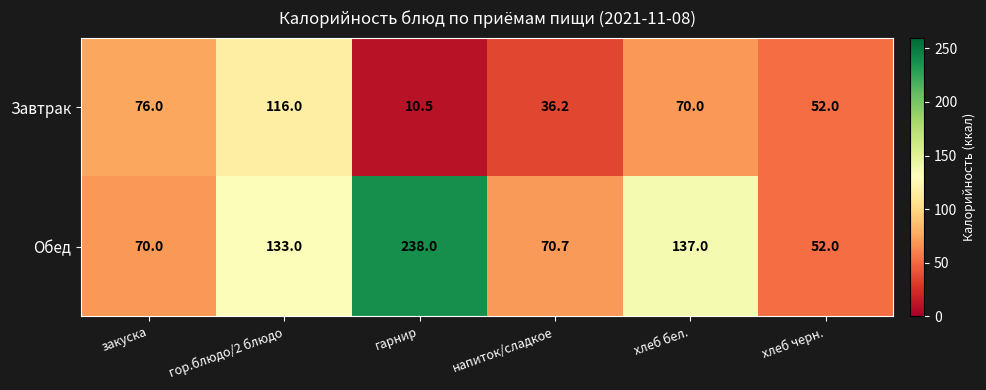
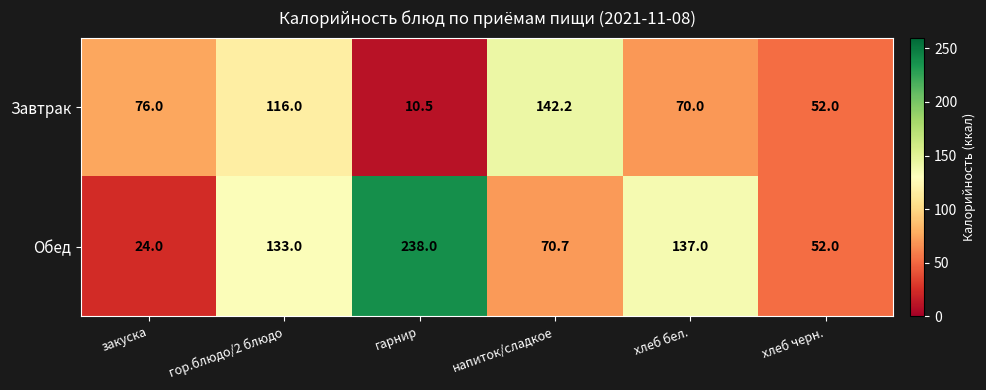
  {
    "Завтрак": {
      "закуска": 76.0,
      "гор.блюдо/2 блюдо": 116.0,
      "гарнир": 10.5,
-     "напиток/сладкое": 36.2,
+     "напиток/сладкое": 142.2,
      "хлеб бел.": 70.0,
      "хлеб черн.": 52.0
    },
    "Обед": {
-     "закуска": 70.0,
+     "закуска": 24.0,
      "гор.блюдо/2 блюдо": 133.0,
      "гарнир": 238.0,
      "напиток/сладкое": 70.7,
      "хлеб бел.": 137.0,
      "хлеб черн.": 52.0
    }
  }
